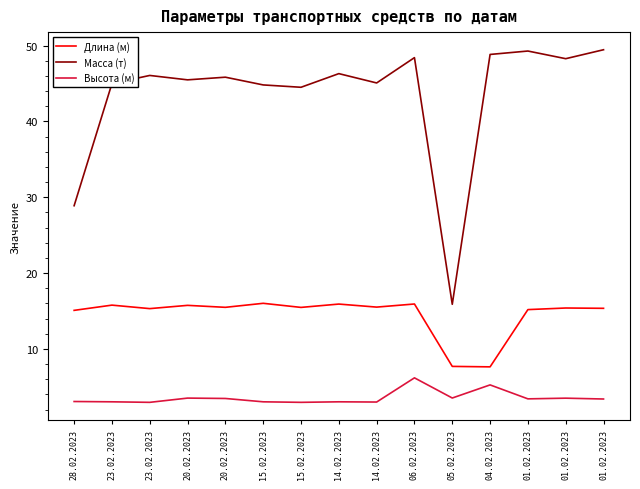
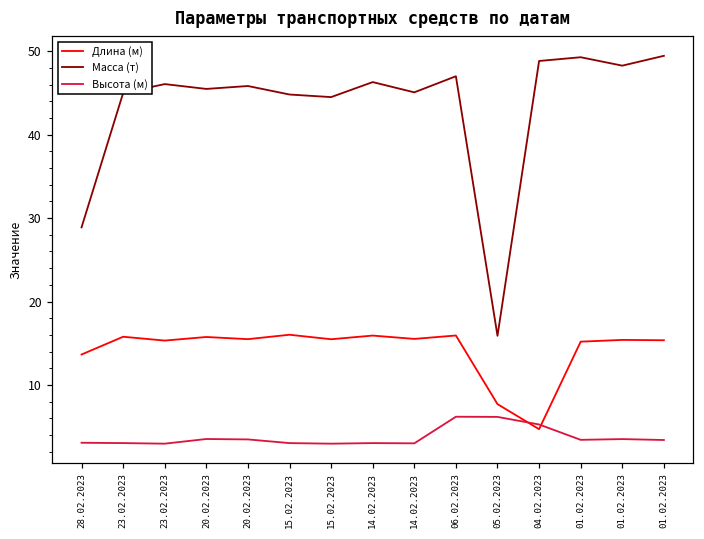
  {
    "Длина (м)": {
-     "28.02.2023": 15,
+     "28.02.2023": 14,
      "06.02.2023": 16,
      "05.02.2023": 8,
-     "04.02.2023": 8
+     "04.02.2023": 5
    },
    "Масса (т)": {
      "28.02.2023": 29,
-     "06.02.2023": 48,
+     "06.02.2023": 47,
      "05.02.2023": 16,
      "04.02.2023": 49
    },
    "Высота (м)": {
      "28.02.2023": 3,
      "06.02.2023": 6,
-     "05.02.2023": 4,
+     "05.02.2023": 6,
      "04.02.2023": 5
    }
  }
